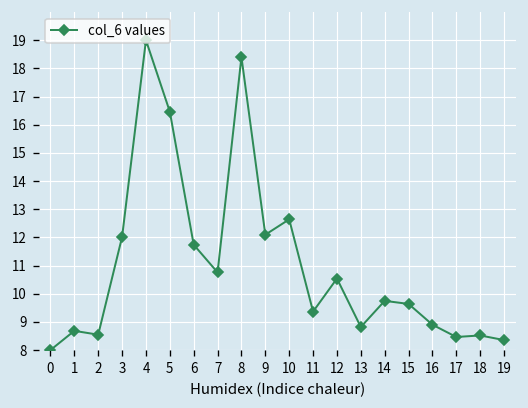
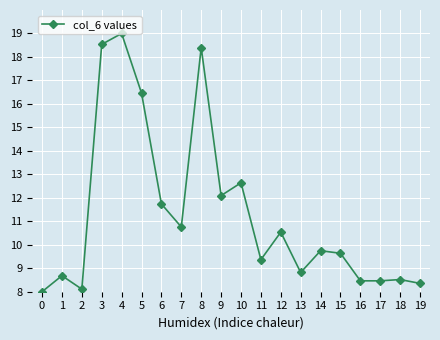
  {
    "0": 8.0,
    "1": 8.7,
-   "2": 8.5,
-   "3": 12.0,
+   "2": 8.1,
+   "3": 18.5,
    "5": 16.5,
    "6": 11.7,
    "7": 10.8,
    "8": 18.4,
    "9": 12.1,
    "10": 12.6,
    "11": 9.4,
    "12": 10.5,
    "13": 8.8,
    "14": 9.7,
    "15": 9.6,
-   "16": 8.9,
+   "16": 8.5,
    "17": 8.5,
    "18": 8.5,
    "19": 8.4
  }
